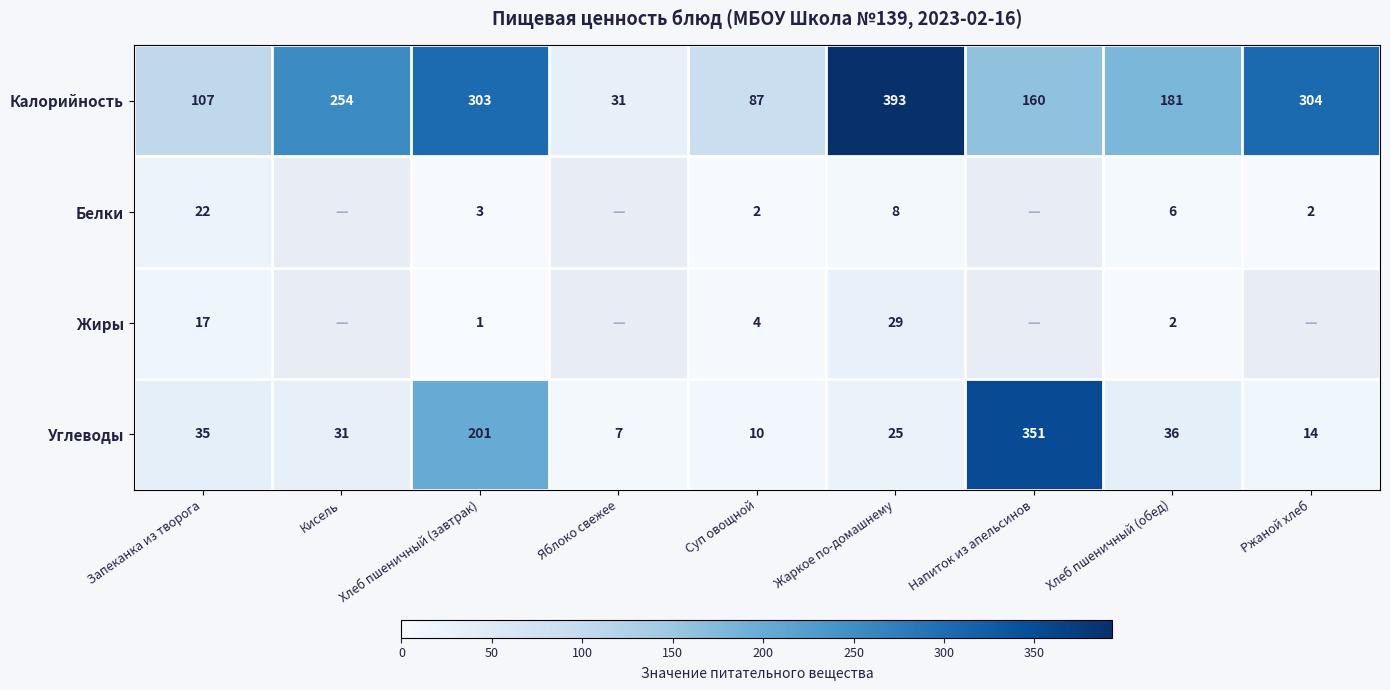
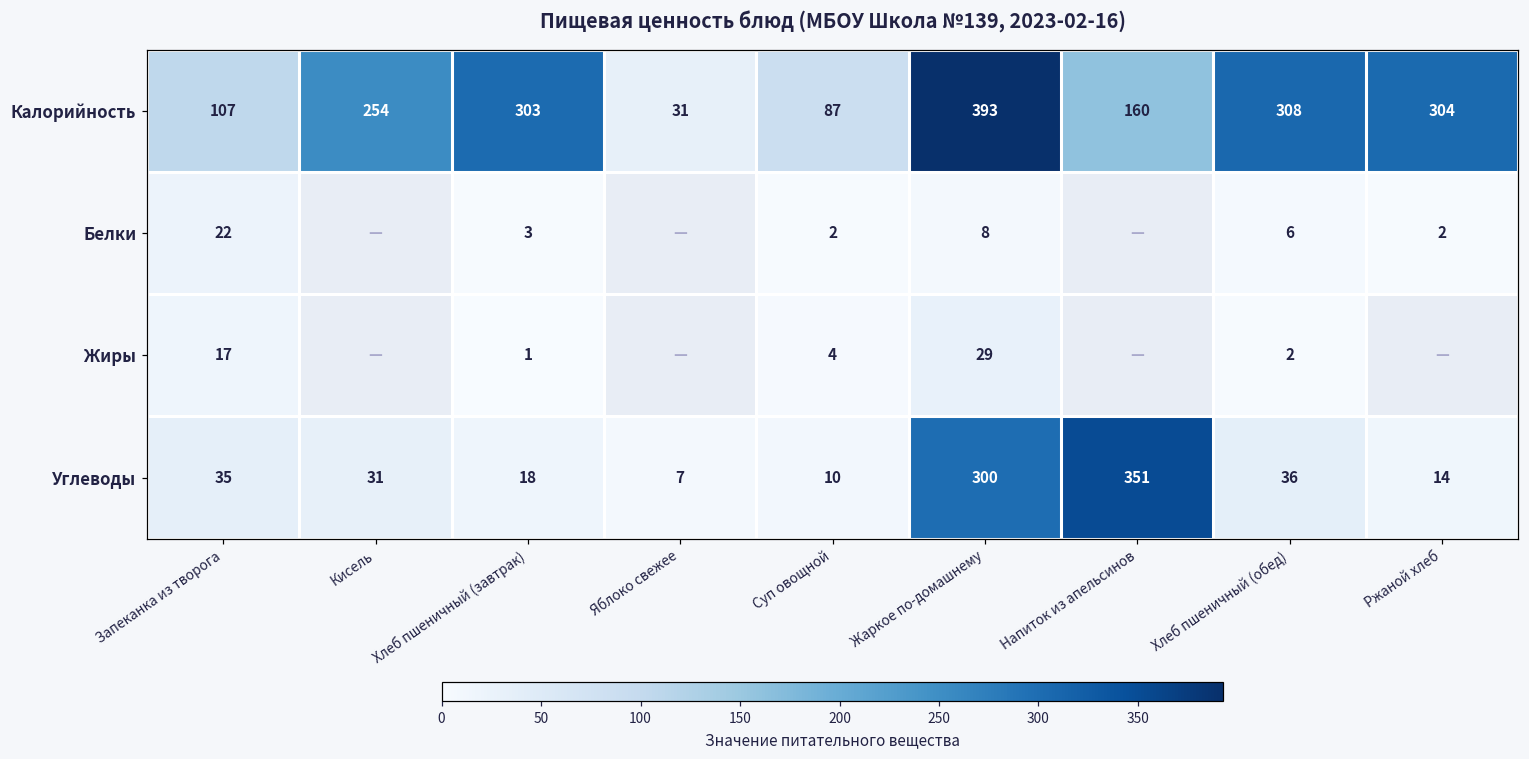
  {
    "Калорийность": {
      "Запеканка из творога": 107,
      "Кисель": 254,
      "Хлеб пшеничный (завтрак)": 303,
      "Яблоко свежее": 31,
      "Суп овощной": 87,
      "Жаркое по-домашнему": 393,
      "Напиток из апельсинов": 160,
-     "Хлеб пшеничный (обед)": 181,
+     "Хлеб пшеничный (обед)": 308,
      "Ржаной хлеб": 304
    },
    "Белки": {
      "Запеканка из творога": 22,
      "Хлеб пшеничный (завтрак)": 3,
      "Суп овощной": 2,
      "Жаркое по-домашнему": 8,
      "Хлеб пшеничный (обед)": 6,
      "Ржаной хлеб": 2
    },
    "Жиры": {
      "Запеканка из творога": 17,
      "Хлеб пшеничный (завтрак)": 1,
      "Суп овощной": 4,
      "Жаркое по-домашнему": 29,
      "Хлеб пшеничный (обед)": 2
    },
    "Углеводы": {
      "Запеканка из творога": 35,
      "Кисель": 31,
-     "Хлеб пшеничный (завтрак)": 201,
+     "Хлеб пшеничный (завтрак)": 18,
      "Яблоко свежее": 7,
      "Суп овощной": 10,
-     "Жаркое по-домашнему": 25,
+     "Жаркое по-домашнему": 300,
      "Напиток из апельсинов": 351,
      "Хлеб пшеничный (обед)": 36,
      "Ржаной хлеб": 14
    }
  }
